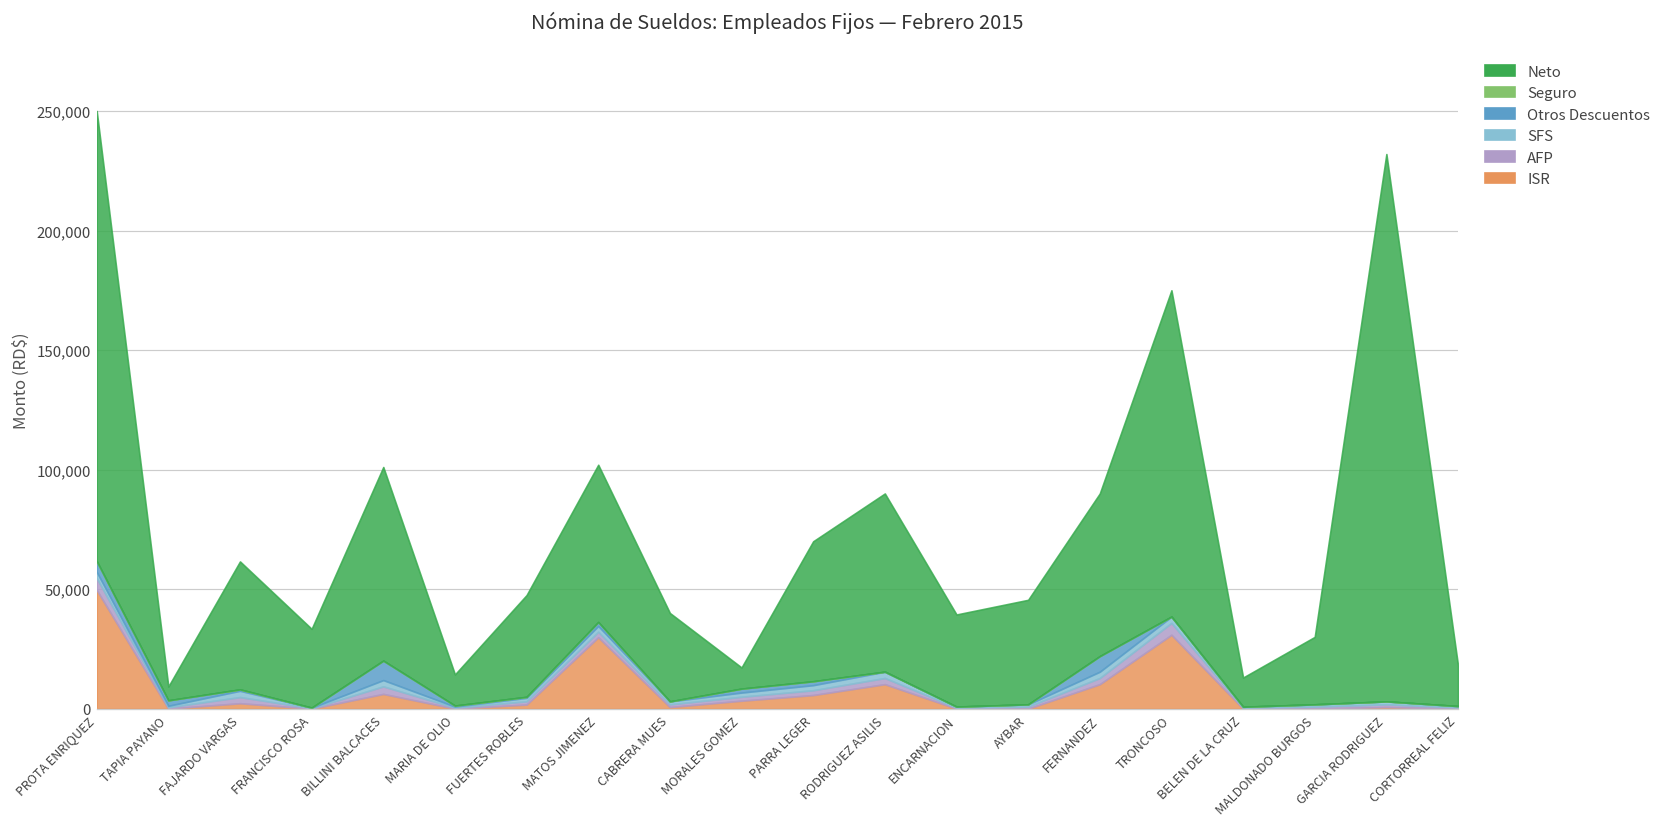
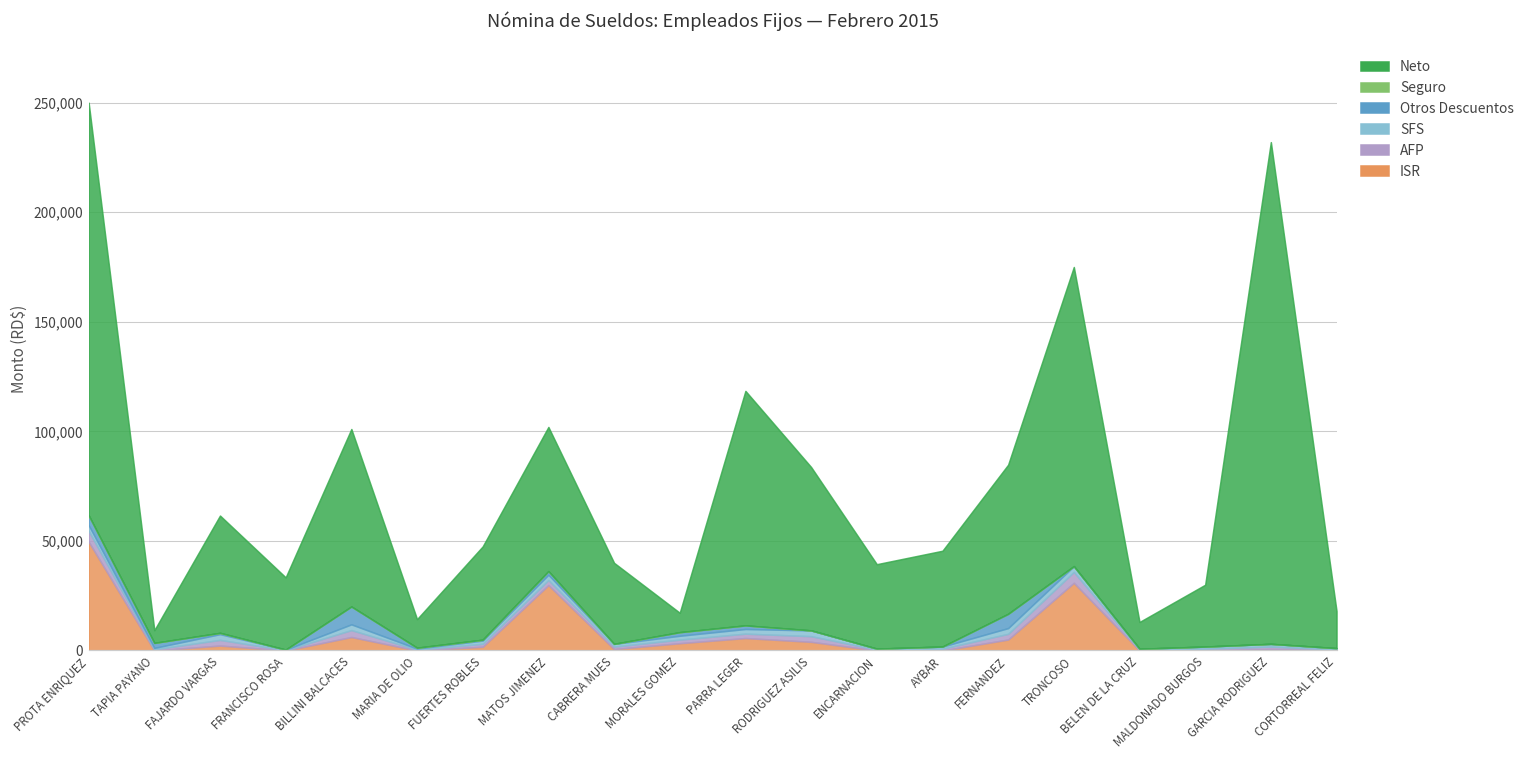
  {
    "ISR": {
      "PROTA ENRIQUEZ": "50,000",
      "FAJARDO VARGAS": "2,000",
      "BILLINI BALCACES": "6,000",
      "FUERTES ROBLES": "2,000",
      "MATOS JIMENEZ": "30,000",
      "MORALES GOMEZ": "3,000",
      "PARRA LEGER": "6,000",
-     "RODRIGUEZ ASILIS": "10,000",
-     "FERNANDEZ": "10,000",
+     "RODRIGUEZ ASILIS": "4,000",
+     "FERNANDEZ": "5,000",
      "TRONCOSO": "31,000"
    },
    "Neto": {
      "PROTA ENRIQUEZ": "188,000",
      "TAPIA PAYANO": "6,000",
      "FAJARDO VARGAS": "54,000",
      "FRANCISCO ROSA": "33,000",
      "BILLINI BALCACES": "81,000",
      "MARIA DE OLIO": "13,000",
      "FUERTES ROBLES": "43,000",
      "MATOS JIMENEZ": "66,000",
      "CABRERA MUES": "37,000",
      "MORALES GOMEZ": "9,000",
-     "PARRA LEGER": "59,000",
+     "PARRA LEGER": "107,000",
      "RODRIGUEZ ASILIS": "75,000",
      "ENCARNACION": "39,000",
      "AYBAR": "44,000",
      "FERNANDEZ": "68,000",
      "TRONCOSO": "137,000",
      "BELEN DE LA CRUZ": "12,000",
      "MALDONADO BURGOS": "28,000",
      "GARCIA RODRIGUEZ": "229,000",
      "CORTORREAL FELIZ": "17,000"
    }
  }
